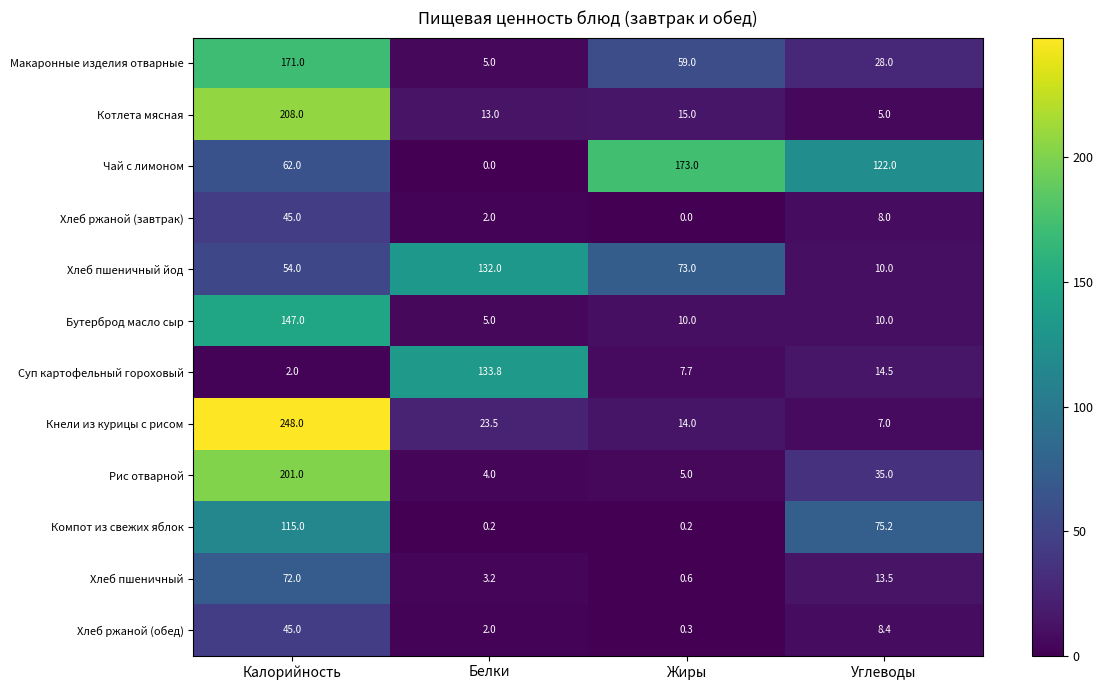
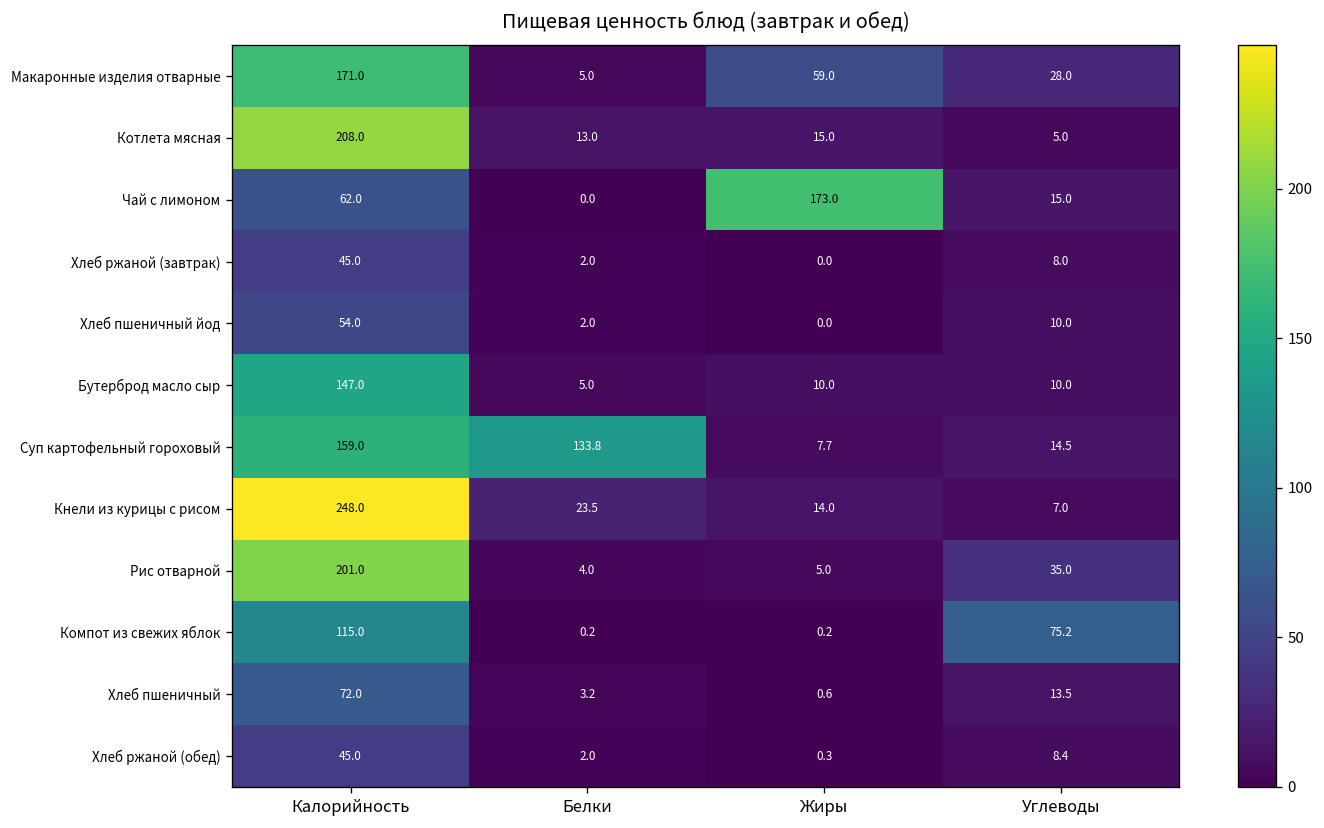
  {
    "Макаронные изделия отварные": {
      "Калорийность": 171.0,
      "Белки": 5.0,
      "Жиры": 59.0,
      "Углеводы": 28.0
    },
    "Котлета мясная": {
      "Калорийность": 208.0,
      "Белки": 13.0,
      "Жиры": 15.0,
      "Углеводы": 5.0
    },
    "Чай с лимоном": {
      "Калорийность": 62.0,
      "Белки": 0.0,
      "Жиры": 173.0,
-     "Углеводы": 122.0
+     "Углеводы": 15.0
    },
    "Хлеб ржаной (завтрак)": {
      "Калорийность": 45.0,
      "Белки": 2.0,
      "Жиры": 0.0,
      "Углеводы": 8.0
    },
    "Хлеб пшеничный йод": {
      "Калорийность": 54.0,
-     "Белки": 132.0,
-     "Жиры": 73.0,
+     "Белки": 2.0,
+     "Жиры": 0.0,
      "Углеводы": 10.0
    },
    "Бутерброд масло сыр": {
      "Калорийность": 147.0,
      "Белки": 5.0,
      "Жиры": 10.0,
      "Углеводы": 10.0
    },
    "Суп картофельный гороховый": {
-     "Калорийность": 2.0,
+     "Калорийность": 159.0,
      "Белки": 133.8,
      "Жиры": 7.7,
      "Углеводы": 14.5
    },
    "Кнели из курицы с рисом": {
      "Калорийность": 248.0,
      "Белки": 23.5,
      "Жиры": 14.0,
      "Углеводы": 7.0
    },
    "Рис отварной": {
      "Калорийность": 201.0,
      "Белки": 4.0,
      "Жиры": 5.0,
      "Углеводы": 35.0
    },
    "Компот из свежих яблок": {
      "Калорийность": 115.0,
      "Белки": 0.2,
      "Жиры": 0.2,
      "Углеводы": 75.2
    },
    "Хлеб пшеничный": {
      "Калорийность": 72.0,
      "Белки": 3.2,
      "Жиры": 0.6,
      "Углеводы": 13.5
    },
    "Хлеб ржаной (обед)": {
      "Калорийность": 45.0,
      "Белки": 2.0,
      "Жиры": 0.3,
      "Углеводы": 8.4
    }
  }
